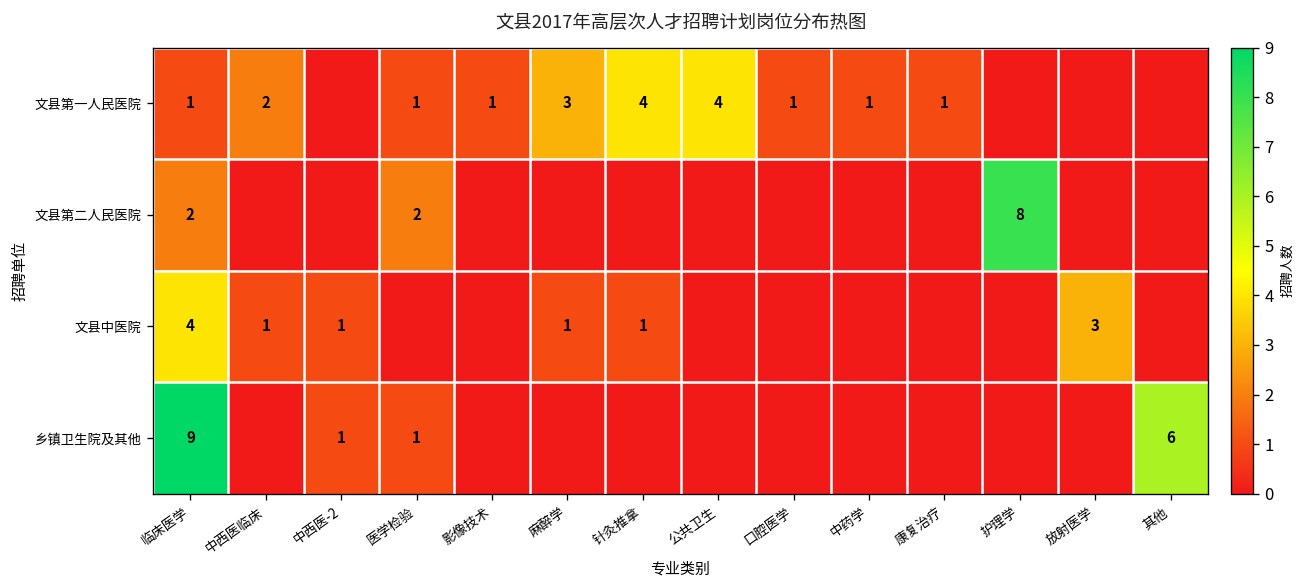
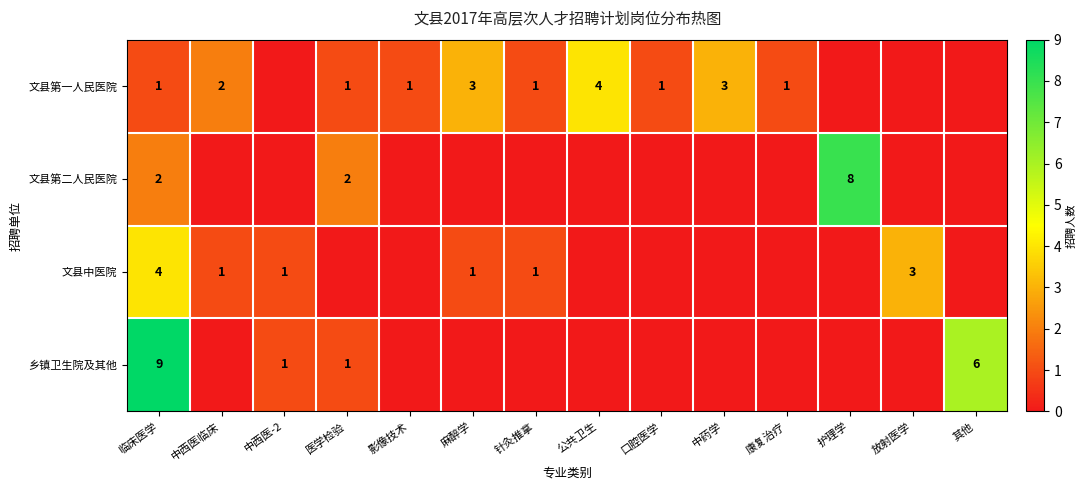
  {
    "文县第一人民医院": {
      "临床医学": 1,
      "中西医临床": 2,
      "医学检验": 1,
      "影像技术": 1,
      "麻醉学": 3,
-     "针灸推拿": 4,
+     "针灸推拿": 1,
      "公共卫生": 4,
      "口腔医学": 1,
-     "中药学": 1,
+     "中药学": 3,
      "康复治疗": 1
    },
    "文县第二人民医院": {
      "临床医学": 2,
      "医学检验": 2,
      "护理学": 8
    },
    "文县中医院": {
      "临床医学": 4,
      "中西医临床": 1,
      "中西医-2": 1,
      "麻醉学": 1,
      "针灸推拿": 1,
      "放射医学": 3
    },
    "乡镇卫生院及其他": {
      "临床医学": 9,
      "中西医-2": 1,
      "医学检验": 1,
      "其他": 6
    }
  }
